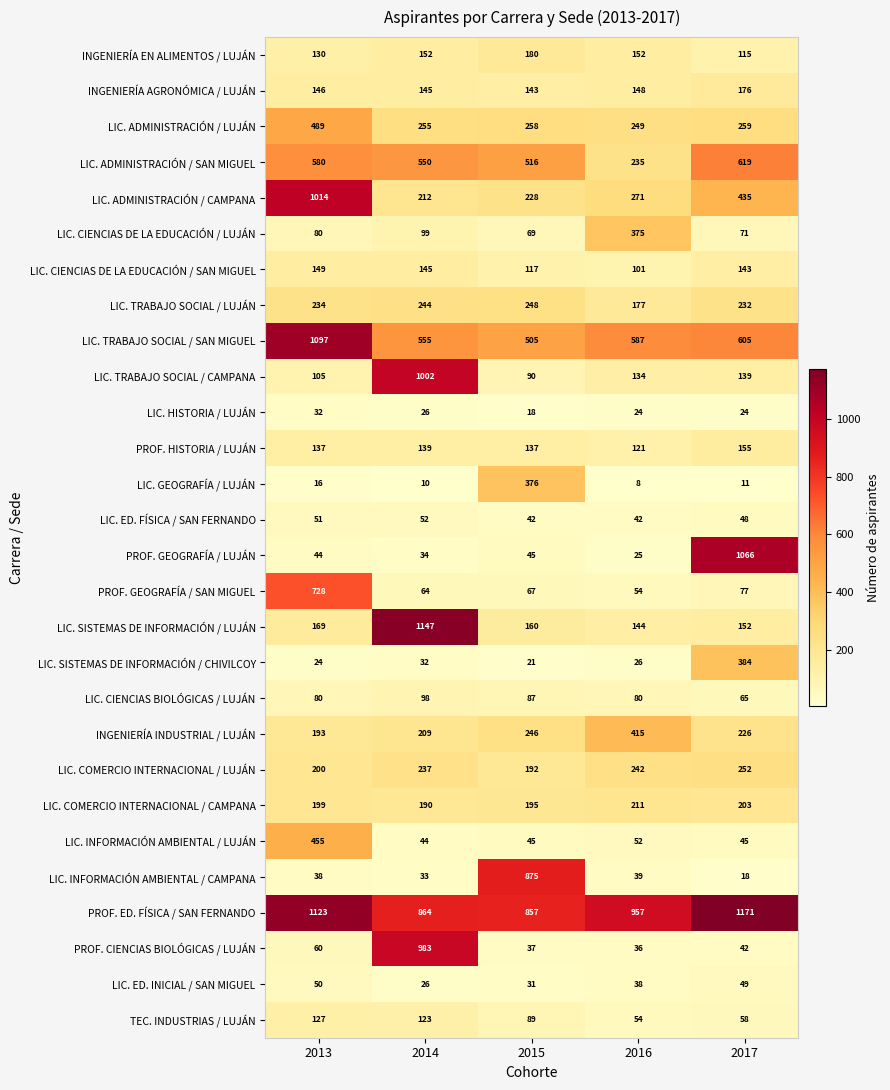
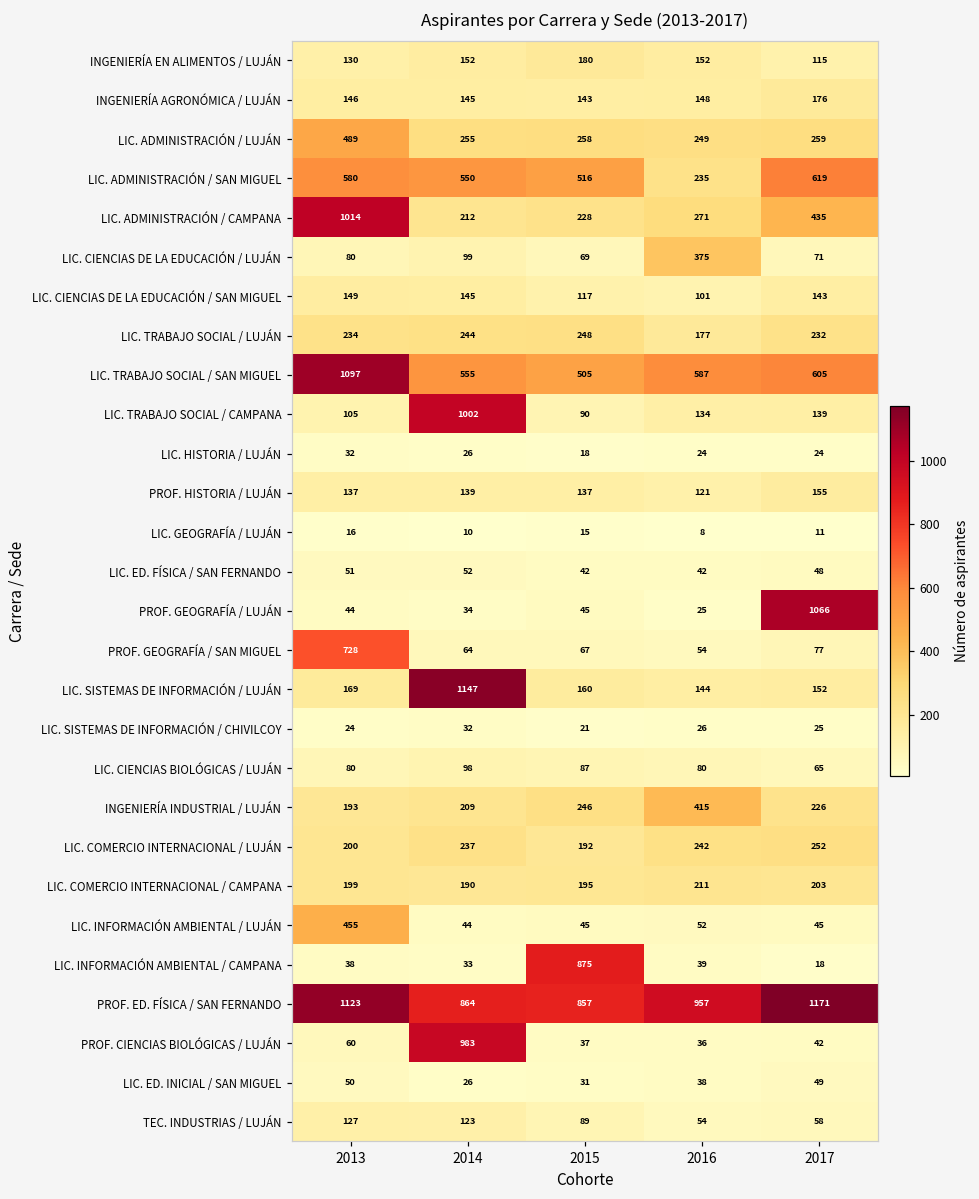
  {
    "INGENIERÍA EN ALIMENTOS / LUJÁN": {
      "2013": 130,
      "2014": 152,
      "2015": 180,
      "2016": 152,
      "2017": 115
    },
    "INGENIERÍA AGRONÓMICA / LUJÁN": {
      "2013": 146,
      "2014": 145,
      "2015": 143,
      "2016": 148,
      "2017": 176
    },
    "LIC. ADMINISTRACIÓN / LUJÁN": {
      "2013": 489,
      "2014": 255,
      "2015": 258,
      "2016": 249,
      "2017": 259
    },
    "LIC. ADMINISTRACIÓN / SAN MIGUEL": {
      "2013": 580,
      "2014": 550,
      "2015": 516,
      "2016": 235,
      "2017": 619
    },
    "LIC. ADMINISTRACIÓN / CAMPANA": {
      "2013": 1014,
      "2014": 212,
      "2015": 228,
      "2016": 271,
      "2017": 435
    },
    "LIC. CIENCIAS DE LA EDUCACIÓN / LUJÁN": {
      "2013": 80,
      "2014": 99,
      "2015": 69,
      "2016": 375,
      "2017": 71
    },
    "LIC. CIENCIAS DE LA EDUCACIÓN / SAN MIGUEL": {
      "2013": 149,
      "2014": 145,
      "2015": 117,
      "2016": 101,
      "2017": 143
    },
    "LIC. TRABAJO SOCIAL / LUJÁN": {
      "2013": 234,
      "2014": 244,
      "2015": 248,
      "2016": 177,
      "2017": 232
    },
    "LIC. TRABAJO SOCIAL / SAN MIGUEL": {
      "2013": 1097,
      "2014": 555,
      "2015": 505,
      "2016": 587,
      "2017": 605
    },
    "LIC. TRABAJO SOCIAL / CAMPANA": {
      "2013": 105,
      "2014": 1002,
      "2015": 90,
      "2016": 134,
      "2017": 139
    },
    "LIC. HISTORIA / LUJÁN": {
      "2013": 32,
      "2014": 26,
      "2015": 18,
      "2016": 24,
      "2017": 24
    },
    "PROF. HISTORIA / LUJÁN": {
      "2013": 137,
      "2014": 139,
      "2015": 137,
      "2016": 121,
      "2017": 155
    },
    "LIC. GEOGRAFÍA / LUJÁN": {
      "2013": 16,
      "2014": 10,
-     "2015": 376,
+     "2015": 15,
      "2016": 8,
      "2017": 11
    },
    "LIC. ED. FÍSICA / SAN FERNANDO": {
      "2013": 51,
      "2014": 52,
      "2015": 42,
      "2016": 42,
      "2017": 48
    },
    "PROF. GEOGRAFÍA / LUJÁN": {
      "2013": 44,
      "2014": 34,
      "2015": 45,
      "2016": 25,
      "2017": 1066
    },
    "PROF. GEOGRAFÍA / SAN MIGUEL": {
      "2013": 728,
      "2014": 64,
      "2015": 67,
      "2016": 54,
      "2017": 77
    },
    "LIC. SISTEMAS DE INFORMACIÓN / LUJÁN": {
      "2013": 169,
      "2014": 1147,
      "2015": 160,
      "2016": 144,
      "2017": 152
    },
    "LIC. SISTEMAS DE INFORMACIÓN / CHIVILCOY": {
      "2013": 24,
      "2014": 32,
      "2015": 21,
      "2016": 26,
-     "2017": 384
+     "2017": 25
    },
    "LIC. CIENCIAS BIOLÓGICAS / LUJÁN": {
      "2013": 80,
      "2014": 98,
      "2015": 87,
      "2016": 80,
      "2017": 65
    },
    "INGENIERÍA INDUSTRIAL / LUJÁN": {
      "2013": 193,
      "2014": 209,
      "2015": 246,
      "2016": 415,
      "2017": 226
    },
    "LIC. COMERCIO INTERNACIONAL / LUJÁN": {
      "2013": 200,
      "2014": 237,
      "2015": 192,
      "2016": 242,
      "2017": 252
    },
    "LIC. COMERCIO INTERNACIONAL / CAMPANA": {
      "2013": 199,
      "2014": 190,
      "2015": 195,
      "2016": 211,
      "2017": 203
    },
    "LIC. INFORMACIÓN AMBIENTAL / LUJÁN": {
      "2013": 455,
      "2014": 44,
      "2015": 45,
      "2016": 52,
      "2017": 45
    },
    "LIC. INFORMACIÓN AMBIENTAL / CAMPANA": {
      "2013": 38,
      "2014": 33,
      "2015": 875,
      "2016": 39,
      "2017": 18
    },
    "PROF. ED. FÍSICA / SAN FERNANDO": {
      "2013": 1123,
      "2014": 864,
      "2015": 857,
      "2016": 957,
      "2017": 1171
    },
    "PROF. CIENCIAS BIOLÓGICAS / LUJÁN": {
      "2013": 60,
      "2014": 983,
      "2015": 37,
      "2016": 36,
      "2017": 42
    },
    "LIC. ED. INICIAL / SAN MIGUEL": {
      "2013": 50,
      "2014": 26,
      "2015": 31,
      "2016": 38,
      "2017": 49
    },
    "TEC. INDUSTRIAS / LUJÁN": {
      "2013": 127,
      "2014": 123,
      "2015": 89,
      "2016": 54,
      "2017": 58
    }
  }
